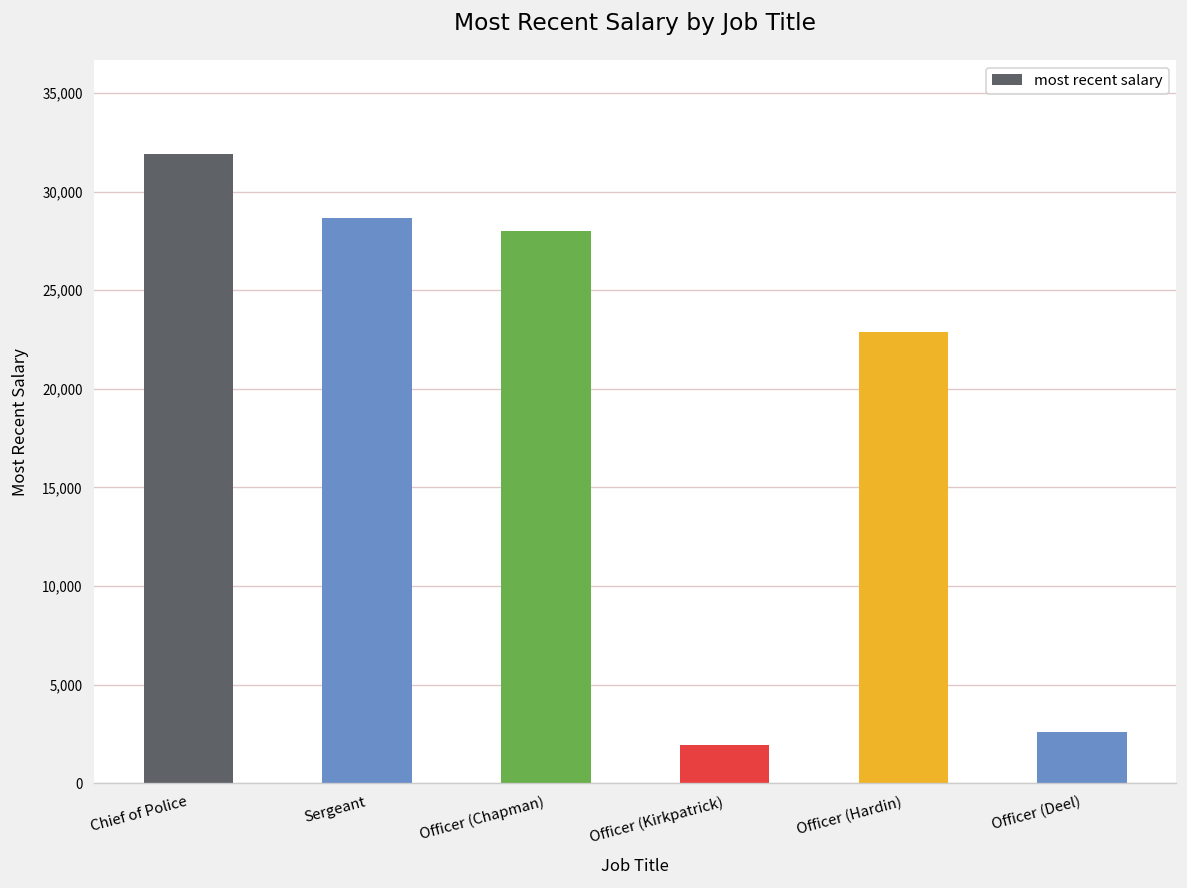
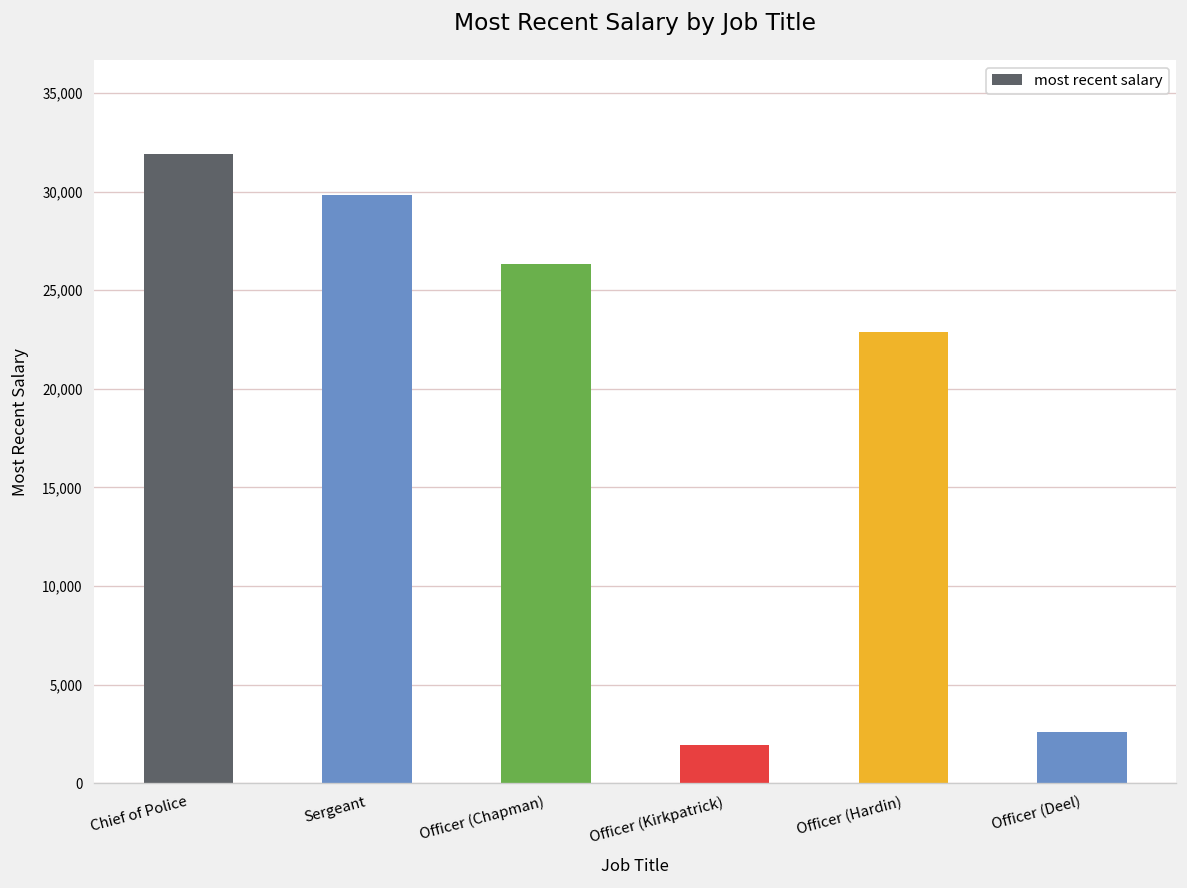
  {
    "Chief of Police": "31,900",
-   "Sergeant": "28,700",
-   "Officer (Chapman)": "28,000",
+   "Sergeant": "29,800",
+   "Officer (Chapman)": "26,300",
    "Officer (Kirkpatrick)": "1,900",
    "Officer (Hardin)": "22,900",
    "Officer (Deel)": "2,600"
  }
